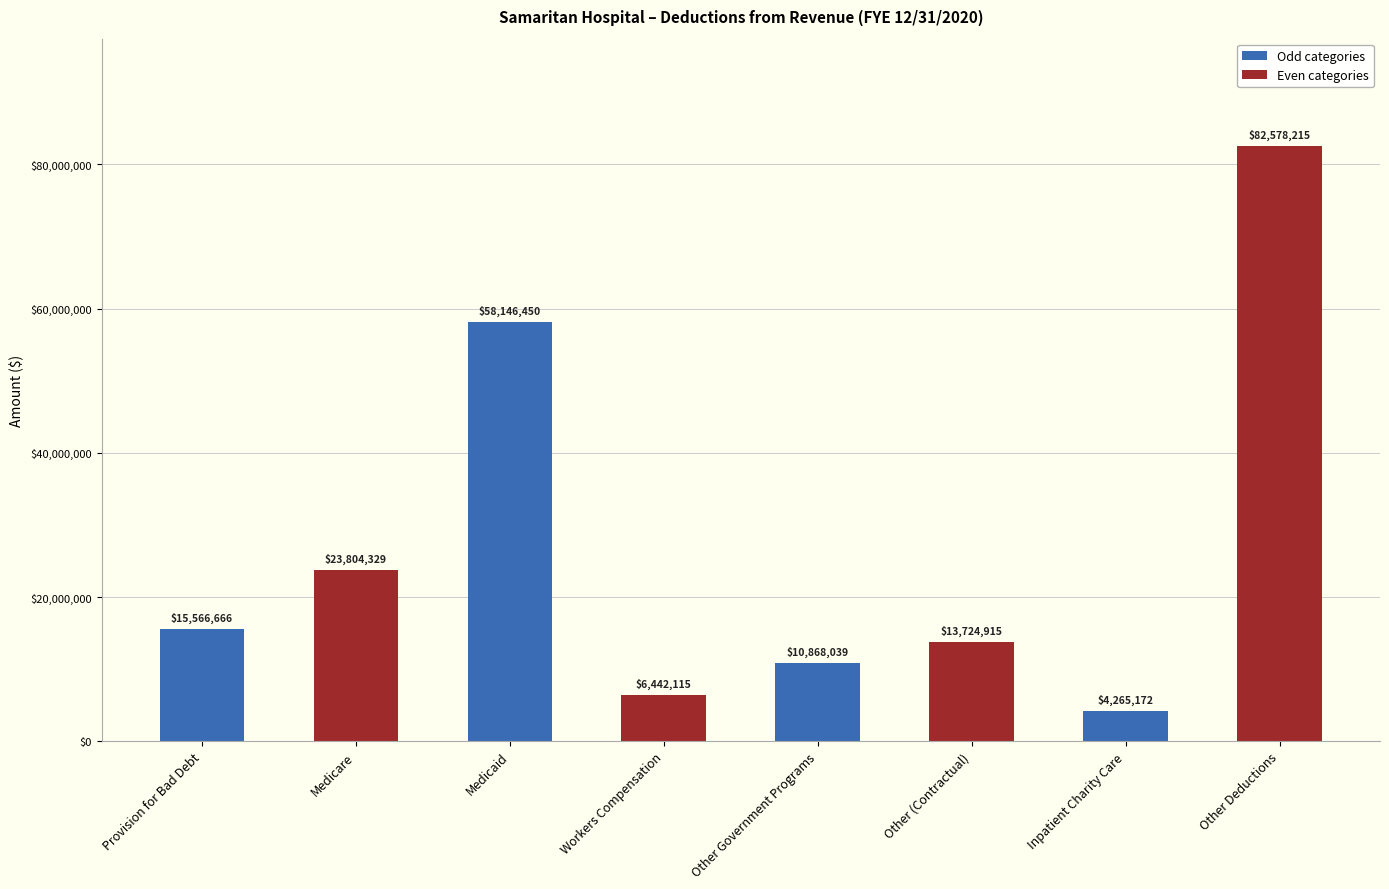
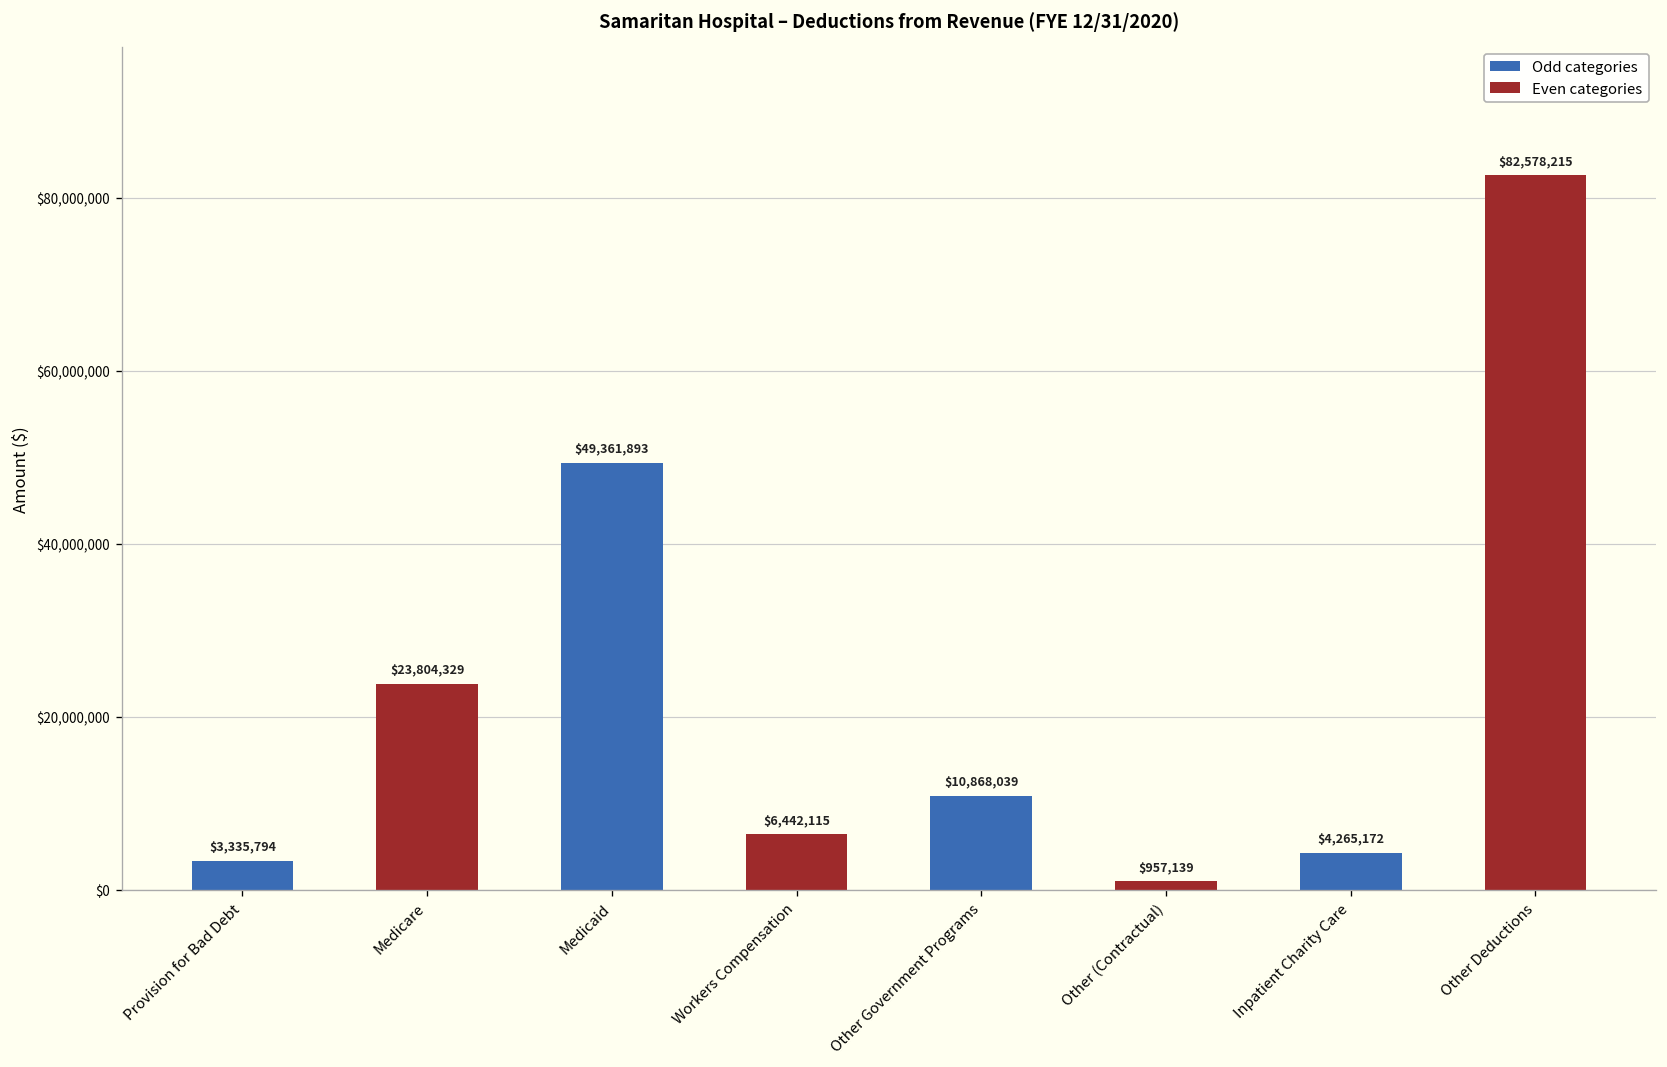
  {
-   "Provision for Bad Debt": "$15,566,666",
+   "Provision for Bad Debt": "$3,335,794",
    "Medicare": "$23,804,329",
-   "Medicaid": "$58,146,450",
+   "Medicaid": "$49,361,893",
    "Workers Compensation": "$6,442,115",
    "Other Government Programs": "$10,868,039",
-   "Other (Contractual)": "$13,724,915",
+   "Other (Contractual)": "$957,139",
    "Inpatient Charity Care": "$4,265,172",
    "Other Deductions": "$82,578,215"
  }
